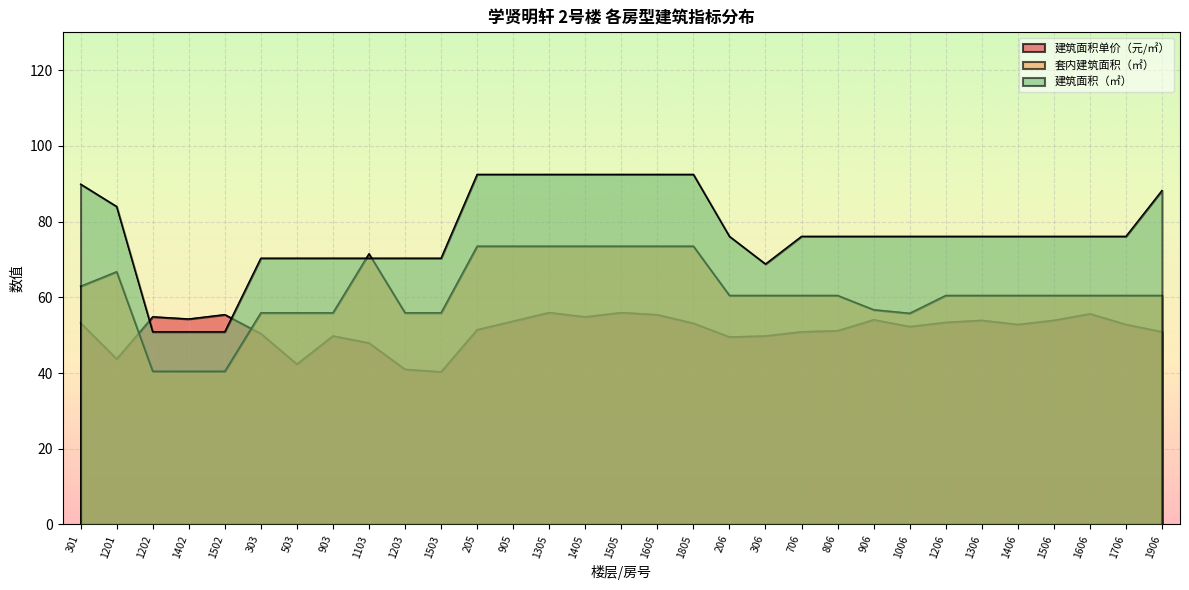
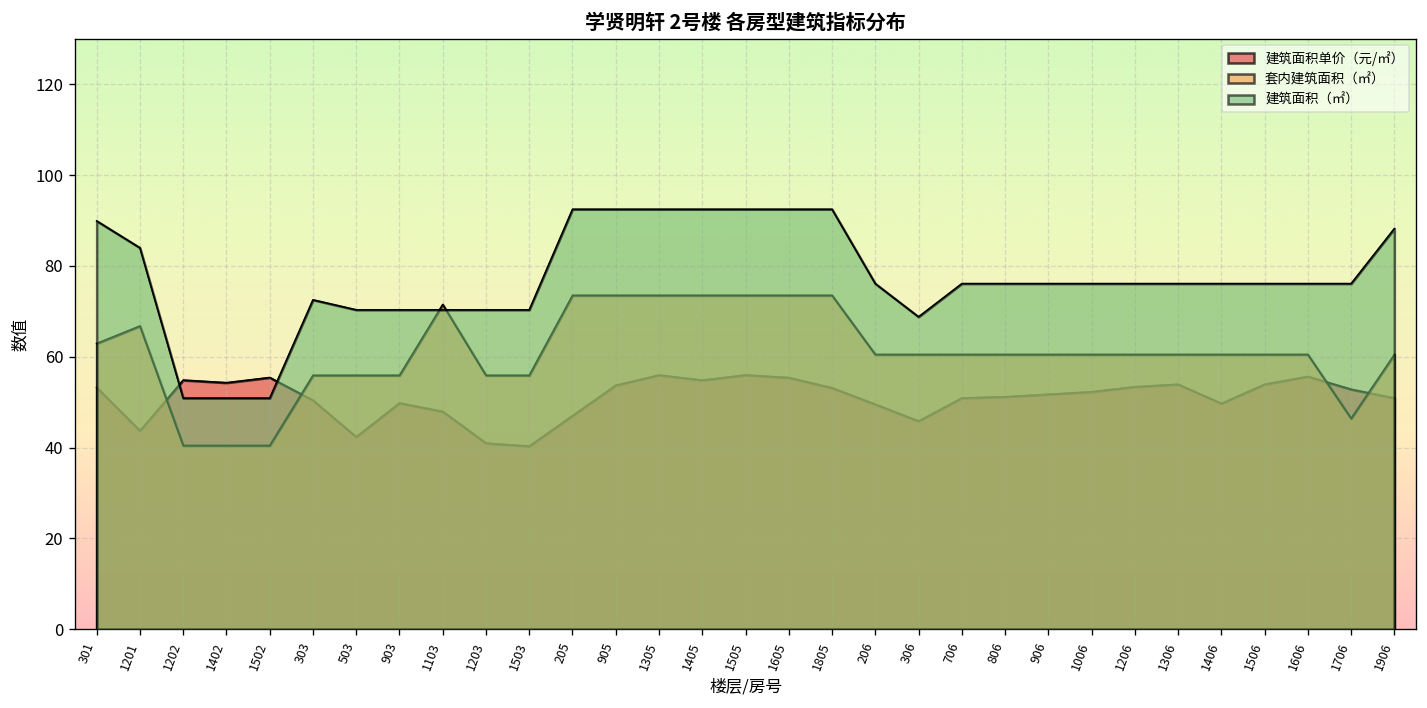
  {
    "建筑面积单价（元/㎡）": {
      "301": 53,
      "1201": 44,
      "1202": 55,
      "1402": 54,
      "1502": 55,
      "303": 50,
      "503": 42,
      "903": 50,
      "1103": 48,
      "1203": 41,
      "1503": 40,
-     "205": 51,
+     "205": 47,
      "905": 54,
      "1305": 56,
      "1405": 55,
      "1505": 56,
      "1605": 55,
      "1805": 53,
      "206": 50,
-     "306": 50,
+     "306": 46,
      "706": 51,
      "806": 51,
-     "906": 54,
+     "906": 52,
      "1006": 52,
      "1206": 53,
      "1306": 54,
-     "1406": 53,
+     "1406": 50,
      "1506": 54,
      "1606": 56,
      "1706": 53,
      "1906": 51
    },
    "套内建筑面积（㎡）": {
      "301": 63,
      "1201": 67,
      "1202": 40,
      "1402": 40,
      "1502": 40,
      "303": 56,
      "503": 56,
      "903": 56,
      "1103": 72,
      "1203": 56,
      "1503": 56,
      "205": 74,
      "905": 74,
      "1305": 74,
      "1405": 74,
      "1505": 74,
      "1605": 74,
      "1805": 74,
      "206": 60,
      "306": 60,
      "706": 60,
      "806": 60,
-     "906": 57,
-     "1006": 56,
+     "906": 60,
+     "1006": 60,
      "1206": 60,
      "1306": 60,
      "1406": 60,
      "1506": 60,
      "1606": 60,
-     "1706": 60,
+     "1706": 46,
      "1906": 60
    },
    "建筑面积（㎡）": {
      "301": 90,
      "1201": 84,
      "1202": 51,
      "1402": 51,
      "1502": 51,
-     "303": 70,
+     "303": 73,
      "503": 70,
      "903": 70,
      "1103": 70,
      "1203": 70,
      "1503": 70,
      "205": 92,
      "905": 92,
      "1305": 92,
      "1405": 92,
      "1505": 92,
      "1605": 92,
      "1805": 92,
      "206": 76,
      "306": 69,
      "706": 76,
      "806": 76,
      "906": 76,
      "1006": 76,
      "1206": 76,
      "1306": 76,
      "1406": 76,
      "1506": 76,
      "1606": 76,
      "1706": 76,
      "1906": 88
    }
  }
